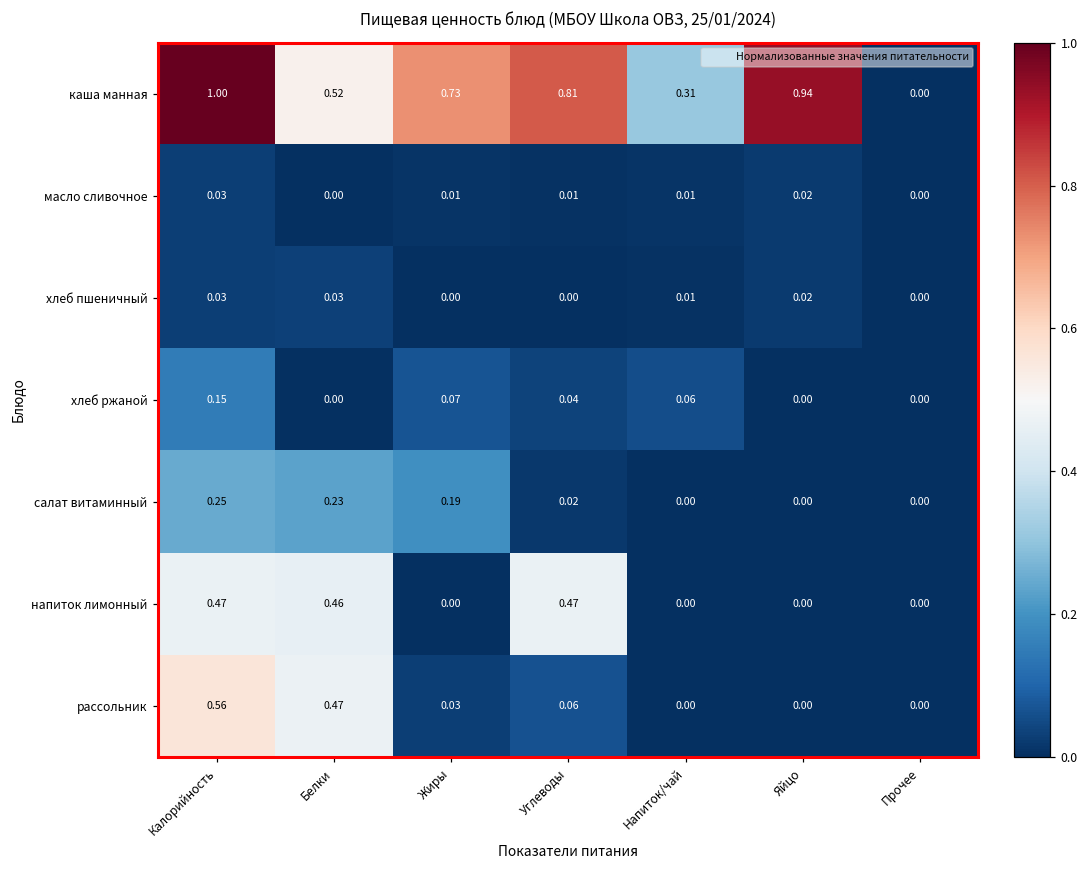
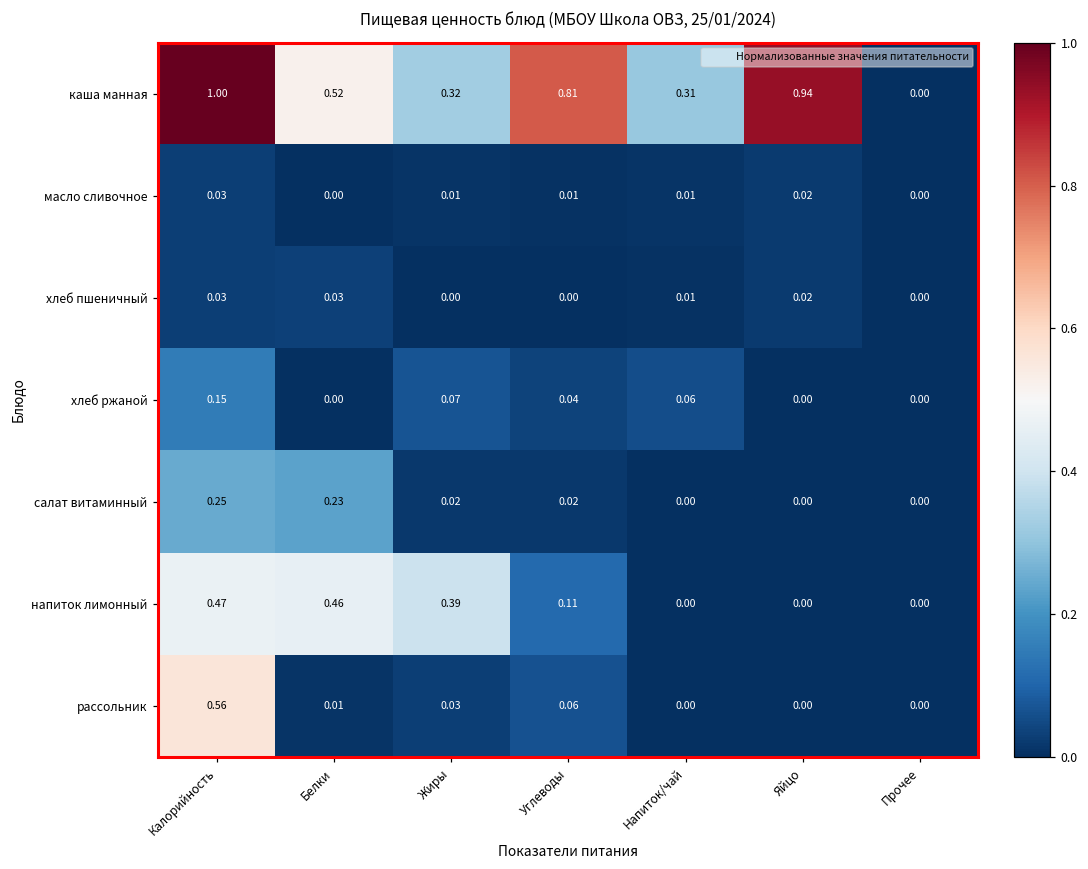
  {
    "каша манная": {
      "Калорийность": 1.00,
      "Белки": 0.52,
-     "Жиры": 0.73,
+     "Жиры": 0.32,
      "Углеводы": 0.81,
      "Напиток/чай": 0.31,
      "Яйцо": 0.94,
      "Прочее": 0.00
    },
    "масло сливочное": {
      "Калорийность": 0.03,
      "Белки": 0.00,
      "Жиры": 0.01,
      "Углеводы": 0.01,
      "Напиток/чай": 0.01,
      "Яйцо": 0.02,
      "Прочее": 0.00
    },
    "хлеб пшеничный": {
      "Калорийность": 0.03,
      "Белки": 0.03,
      "Жиры": 0.00,
      "Углеводы": 0.00,
      "Напиток/чай": 0.01,
      "Яйцо": 0.02,
      "Прочее": 0.00
    },
    "хлеб ржаной": {
      "Калорийность": 0.15,
      "Белки": 0.00,
      "Жиры": 0.07,
      "Углеводы": 0.04,
      "Напиток/чай": 0.06,
      "Яйцо": 0.00,
      "Прочее": 0.00
    },
    "салат витаминный": {
      "Калорийность": 0.25,
      "Белки": 0.23,
-     "Жиры": 0.19,
+     "Жиры": 0.02,
      "Углеводы": 0.02,
      "Напиток/чай": 0.00,
      "Яйцо": 0.00,
      "Прочее": 0.00
    },
    "напиток лимонный": {
      "Калорийность": 0.47,
      "Белки": 0.46,
-     "Жиры": 0.00,
-     "Углеводы": 0.47,
+     "Жиры": 0.39,
+     "Углеводы": 0.11,
      "Напиток/чай": 0.00,
      "Яйцо": 0.00,
      "Прочее": 0.00
    },
    "рассольник": {
      "Калорийность": 0.56,
-     "Белки": 0.47,
+     "Белки": 0.01,
      "Жиры": 0.03,
      "Углеводы": 0.06,
      "Напиток/чай": 0.00,
      "Яйцо": 0.00,
      "Прочее": 0.00
    }
  }
